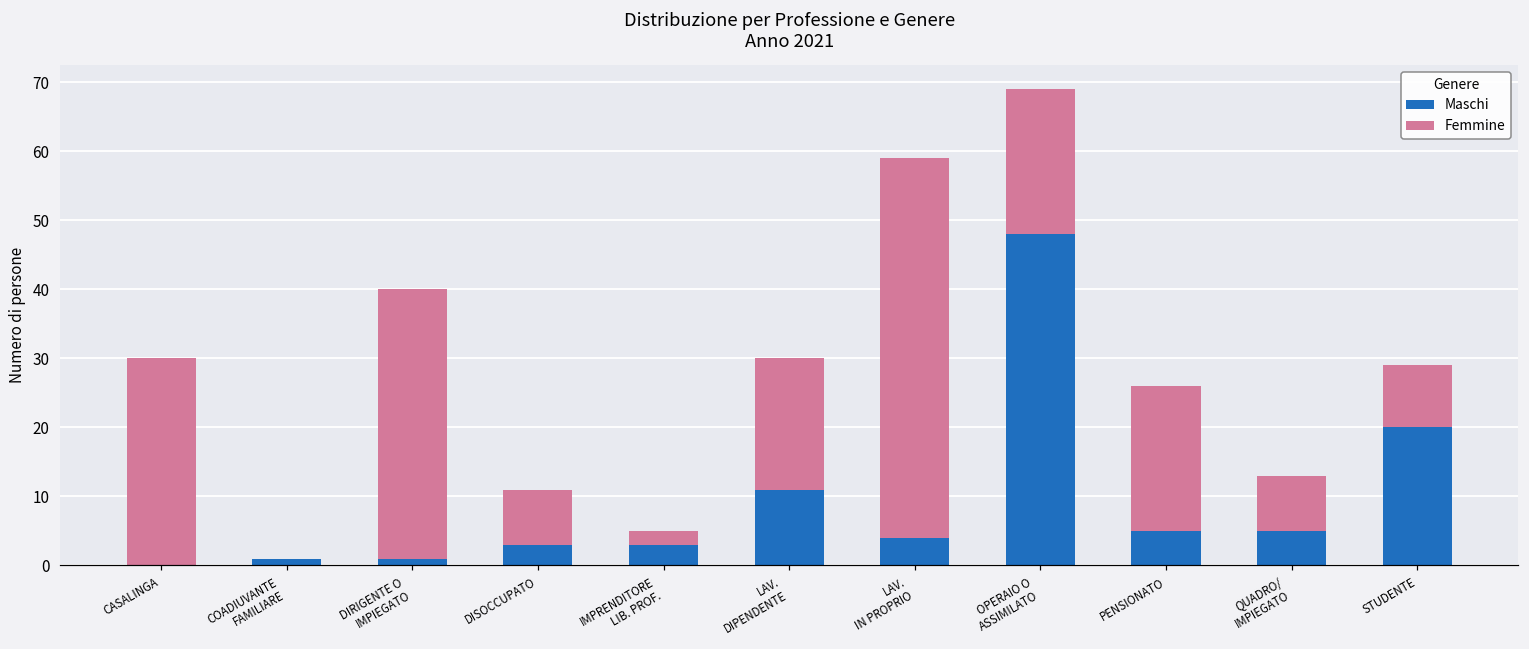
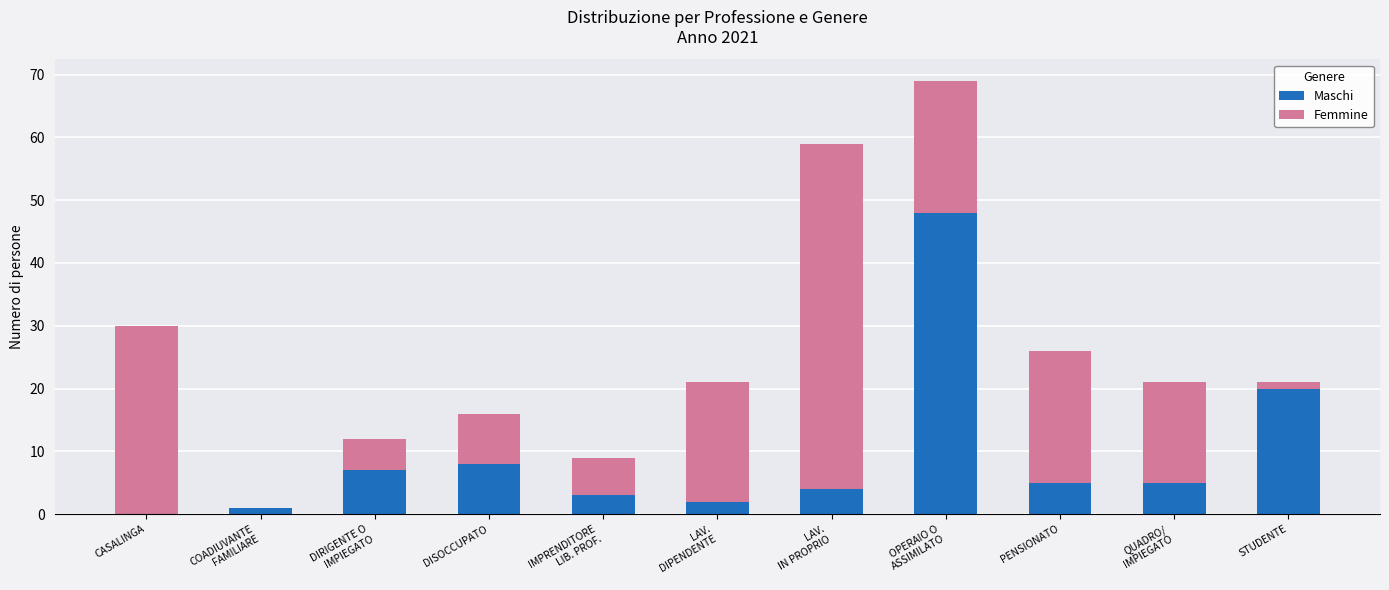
  {
    "Maschi": {
      "CASALINGA": 0,
      "COADIUVANTE FAMILIARE": 1,
-     "DIRIGENTE O IMPIEGATO": 1,
-     "DISOCCUPATO": 3,
+     "DIRIGENTE O IMPIEGATO": 7,
+     "DISOCCUPATO": 8,
      "IMPRENDITORE LIB. PROF.": 3,
-     "LAV. DIPENDENTE": 11,
+     "LAV. DIPENDENTE": 2,
      "LAV. IN PROPRIO": 4,
      "OPERAIO O ASSIMILATO": 48,
      "PENSIONATO": 5,
      "QUADRO/ IMPIEGATO": 5,
      "STUDENTE": 20
    },
    "Femmine": {
      "CASALINGA": 30,
      "COADIUVANTE FAMILIARE": 0,
-     "DIRIGENTE O IMPIEGATO": 39,
+     "DIRIGENTE O IMPIEGATO": 5,
      "DISOCCUPATO": 8,
-     "IMPRENDITORE LIB. PROF.": 2,
+     "IMPRENDITORE LIB. PROF.": 6,
      "LAV. DIPENDENTE": 19,
      "LAV. IN PROPRIO": 55,
      "OPERAIO O ASSIMILATO": 21,
      "PENSIONATO": 21,
-     "QUADRO/ IMPIEGATO": 8,
-     "STUDENTE": 9
+     "QUADRO/ IMPIEGATO": 16,
+     "STUDENTE": 1
    }
  }
